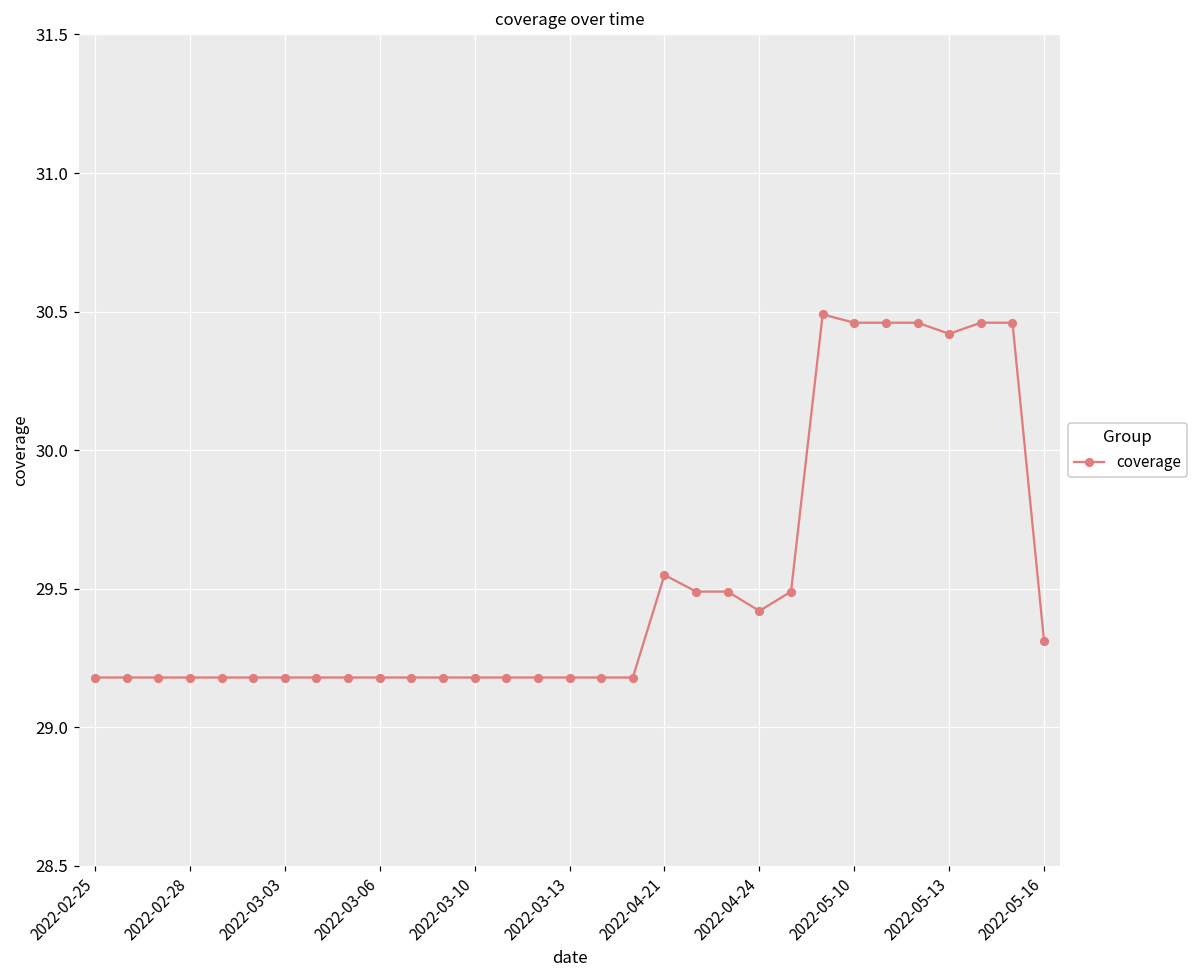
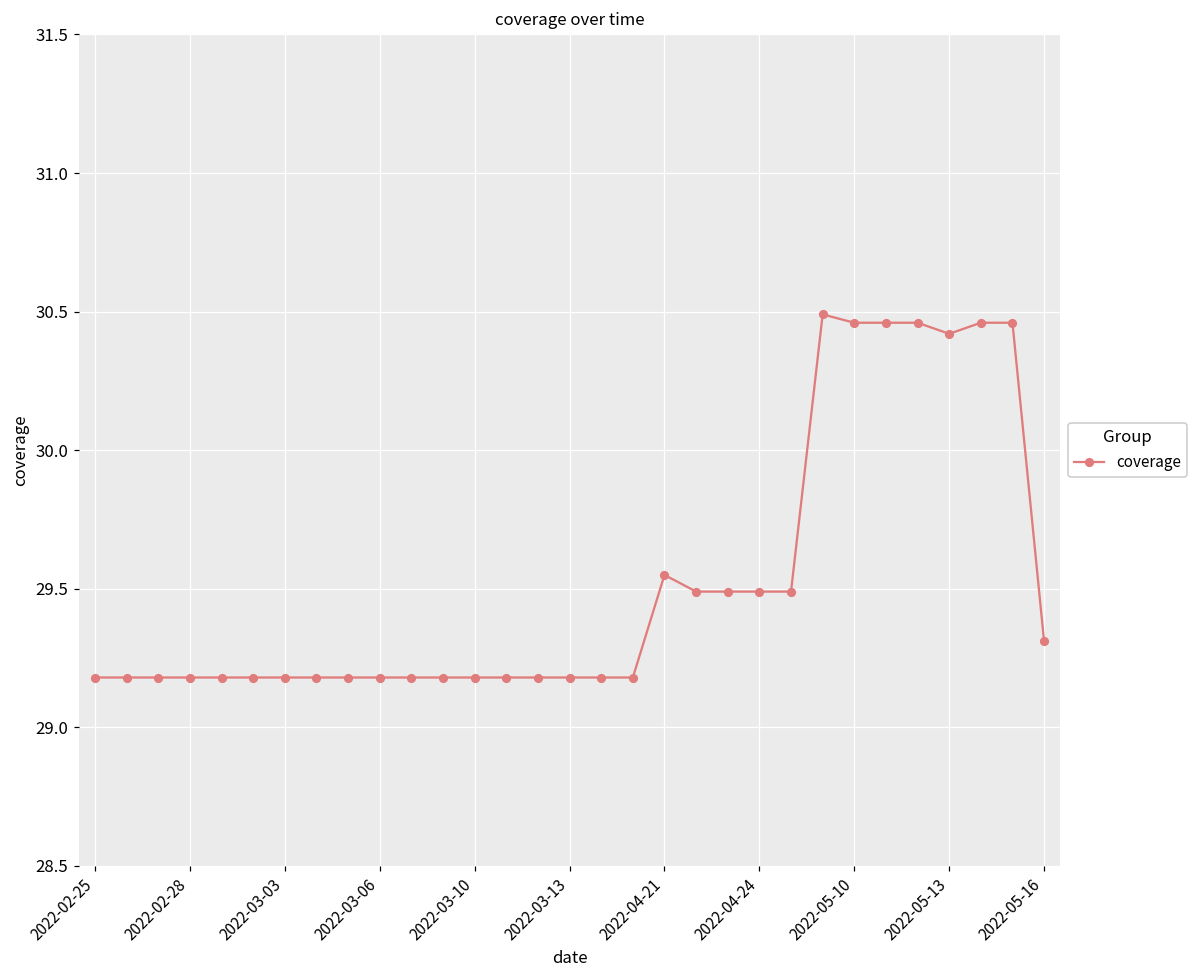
  {
    "2022-02-25": 29.18,
    "2022-02-28": 29.18,
    "2022-03-03": 29.18,
    "2022-03-06": 29.18,
    "2022-03-10": 29.18,
    "2022-03-13": 29.18,
    "2022-04-21": 29.55,
-   "2022-04-24": 29.42,
+   "2022-04-24": 29.49,
    "2022-05-10": 30.46,
    "2022-05-13": 30.42,
    "2022-05-16": 29.31
  }
